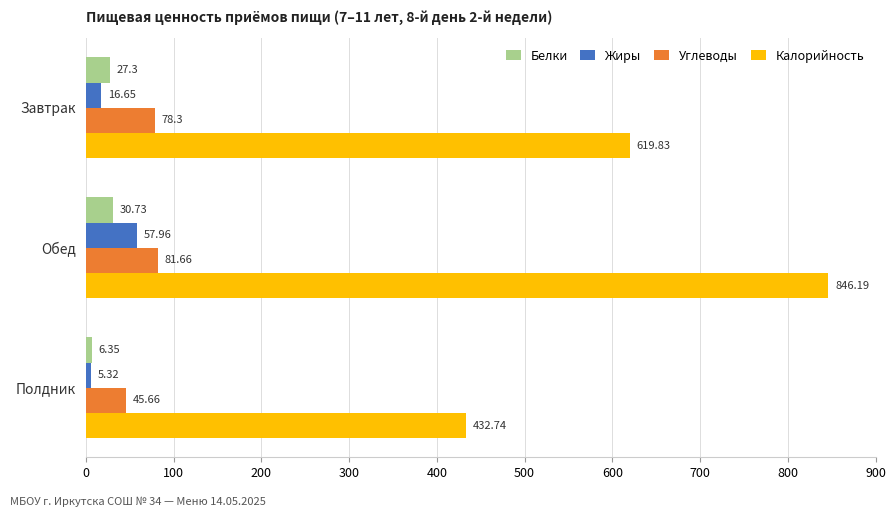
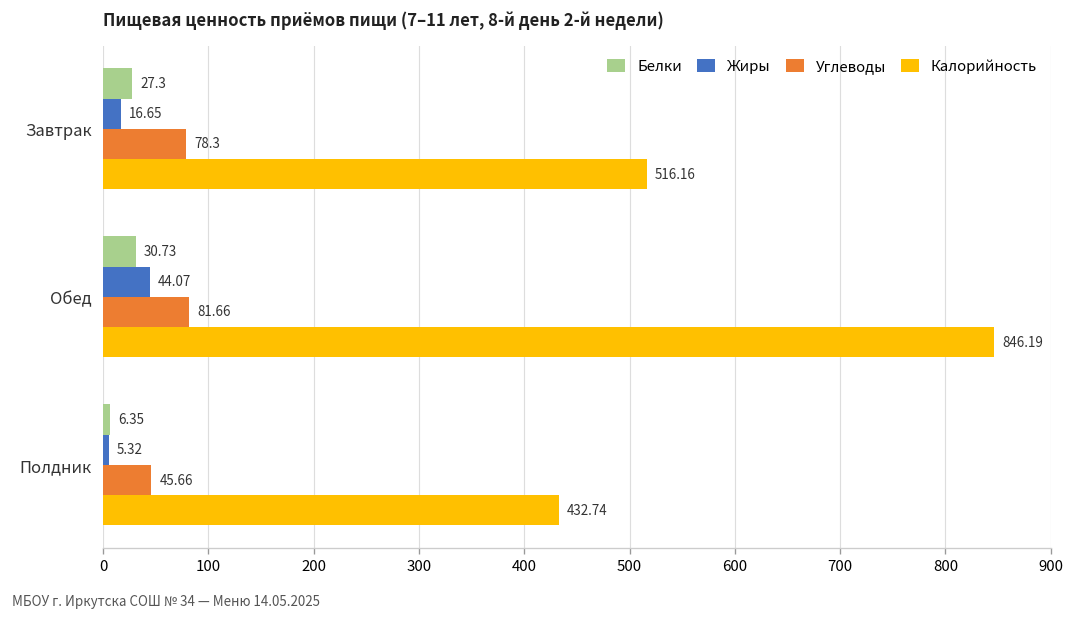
  {
    "Белки": {
      "Завтрак": 27.3,
      "Обед": 30.73,
      "Полдник": 6.35
    },
    "Жиры": {
      "Завтрак": 16.65,
-     "Обед": 57.96,
+     "Обед": 44.07,
      "Полдник": 5.32
    },
    "Углеводы": {
      "Завтрак": 78.3,
      "Обед": 81.66,
      "Полдник": 45.66
    },
    "Калорийность": {
-     "Завтрак": 619.83,
+     "Завтрак": 516.16,
      "Обед": 846.19,
      "Полдник": 432.74
    }
  }
